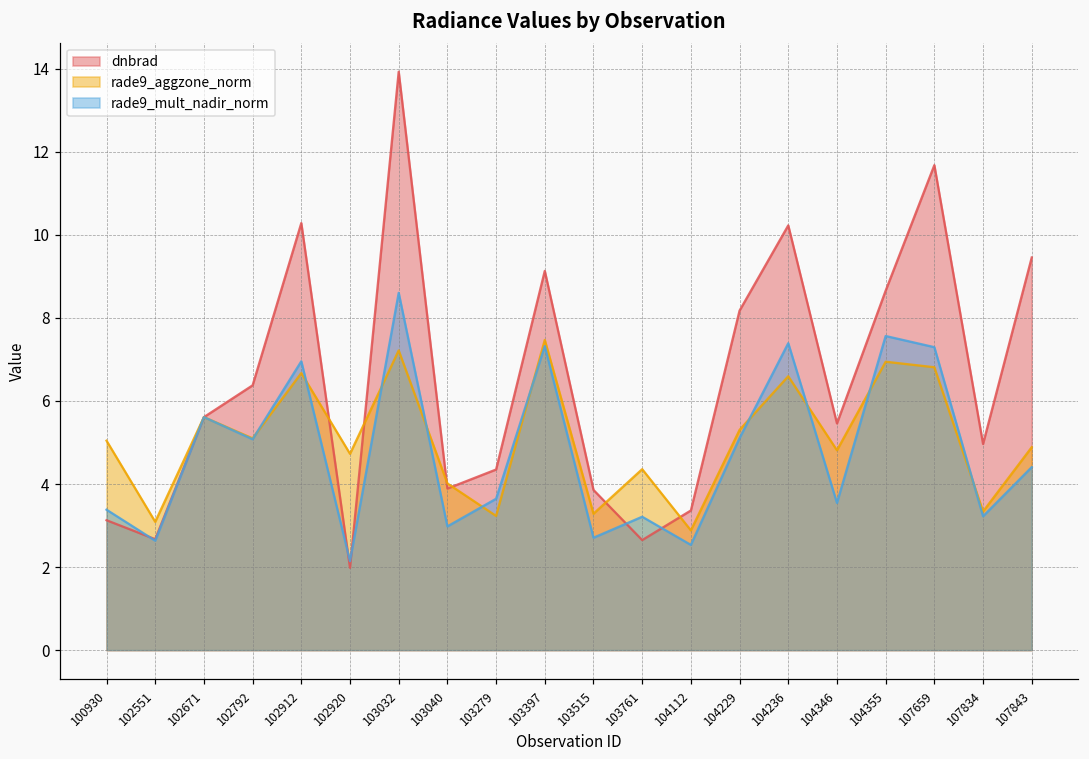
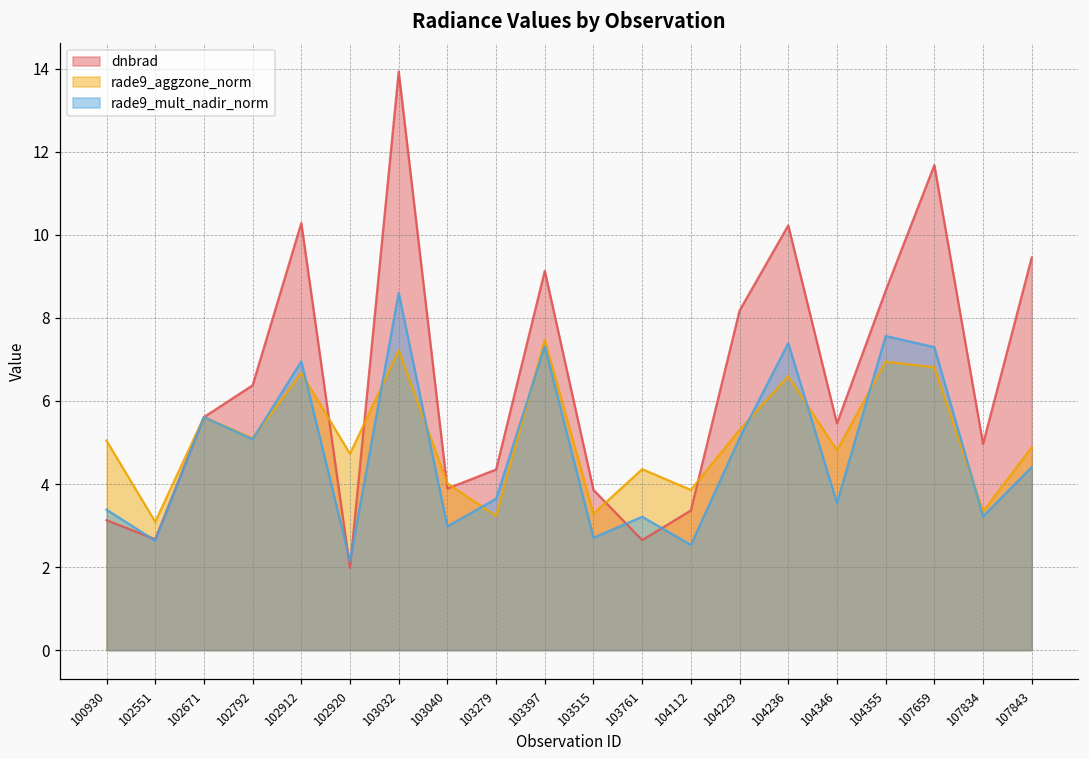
  {
    "dnbrad": {
      "100930": 3.1,
      "102792": 6.4,
      "102912": 10.3,
      "102920": 2.0,
      "103032": 13.9,
      "103040": 3.9,
      "103279": 4.3,
      "103397": 9.1,
      "103515": 3.9,
      "103761": 2.6,
      "104112": 3.4,
      "104229": 8.2,
      "104236": 10.2,
      "104346": 5.5,
      "104355": 8.7,
      "107659": 11.7,
      "107834": 5.0,
      "107843": 9.5
    },
    "rade9_aggzone_norm": {
      "100930": 5.0,
      "102551": 3.1,
      "102912": 6.7,
      "102920": 4.7,
      "103032": 7.2,
      "103040": 4.0,
      "103279": 3.2,
      "103397": 7.5,
      "103515": 3.3,
      "103761": 4.4,
-     "104112": 2.9,
+     "104112": 3.9,
      "104229": 5.3,
      "104236": 6.6,
      "104346": 4.8,
      "104355": 6.9,
      "107659": 6.8,
      "107834": 3.3,
      "107843": 4.9
    },
    "rade9_mult_nadir_norm": {
      "100930": 3.4,
      "102912": 7.0,
      "102920": 2.1,
      "103032": 8.6,
      "103040": 3.0,
      "103279": 3.6,
      "103397": 7.3,
      "103515": 2.7,
      "103761": 3.2,
      "104112": 2.5,
      "104229": 5.1,
      "104236": 7.4,
      "104346": 3.5,
      "104355": 7.6,
      "107659": 7.3,
      "107834": 3.2,
      "107843": 4.4
    }
  }
